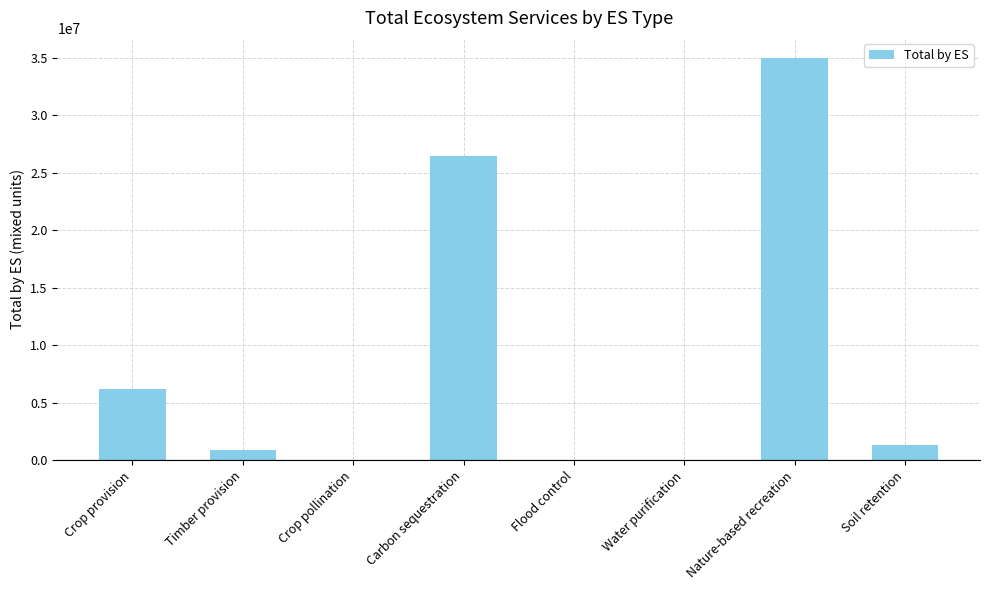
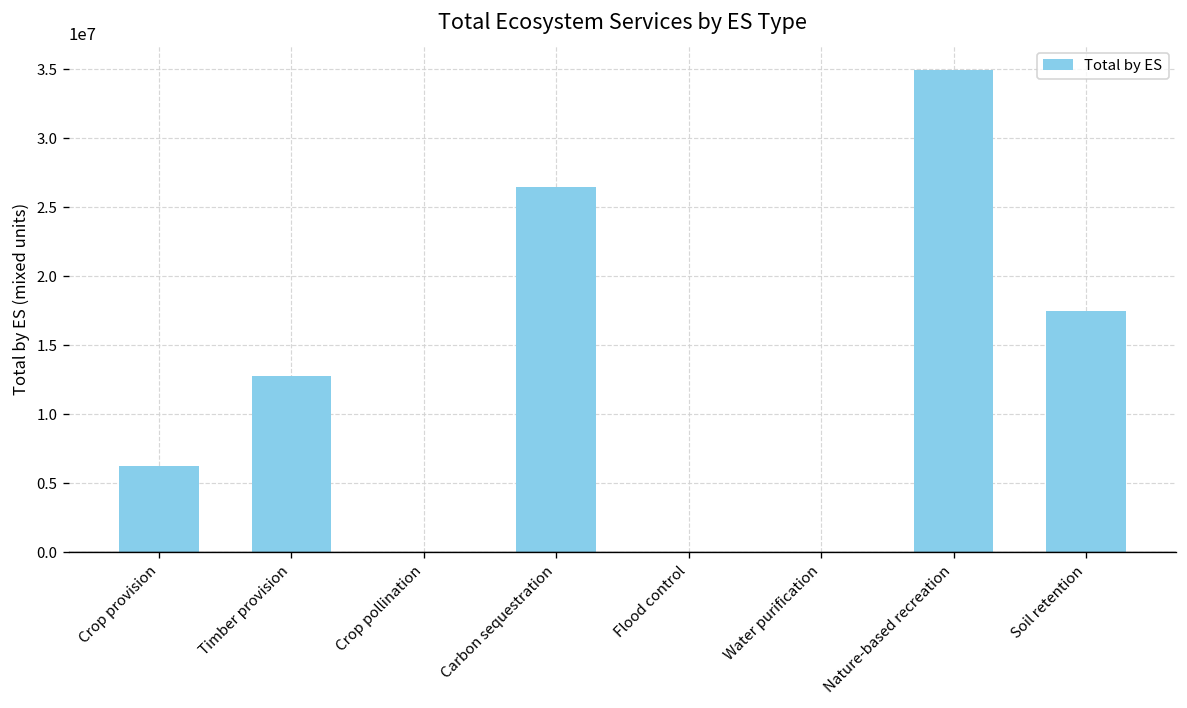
  {
    "Crop provision": 6200000,
-   "Timber provision": 900000,
+   "Timber provision": 12800000,
    "Carbon sequestration": 26500000,
    "Nature-based recreation": 35000000,
-   "Soil retention": 1300000
+   "Soil retention": 17500000
  }
